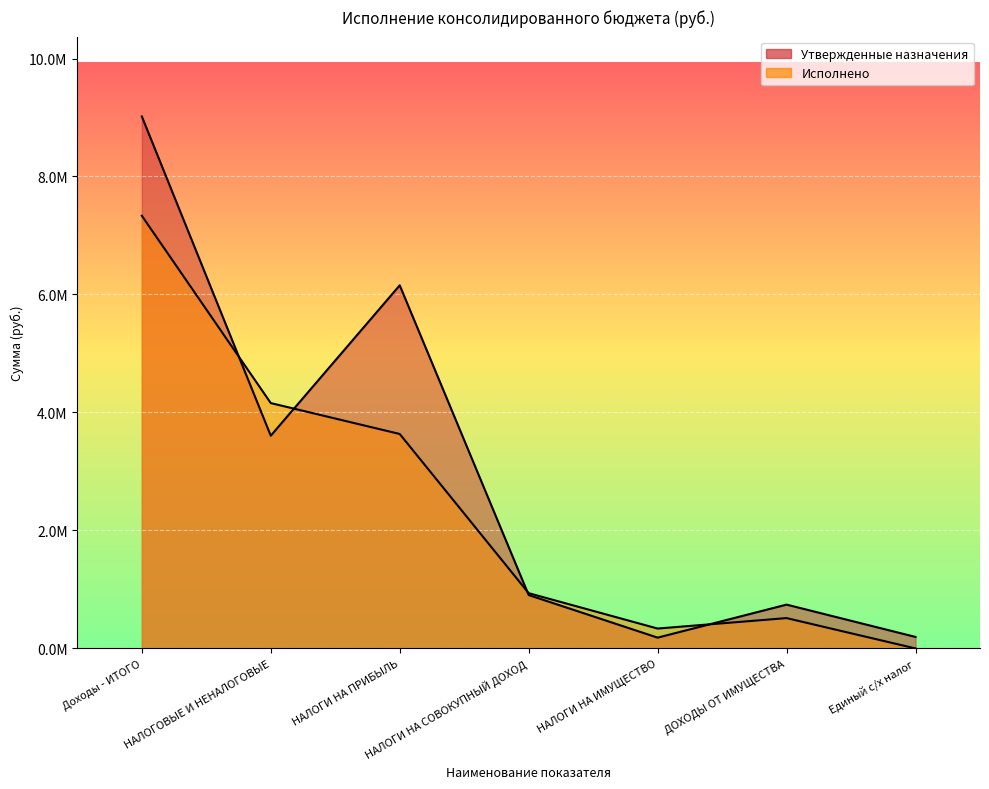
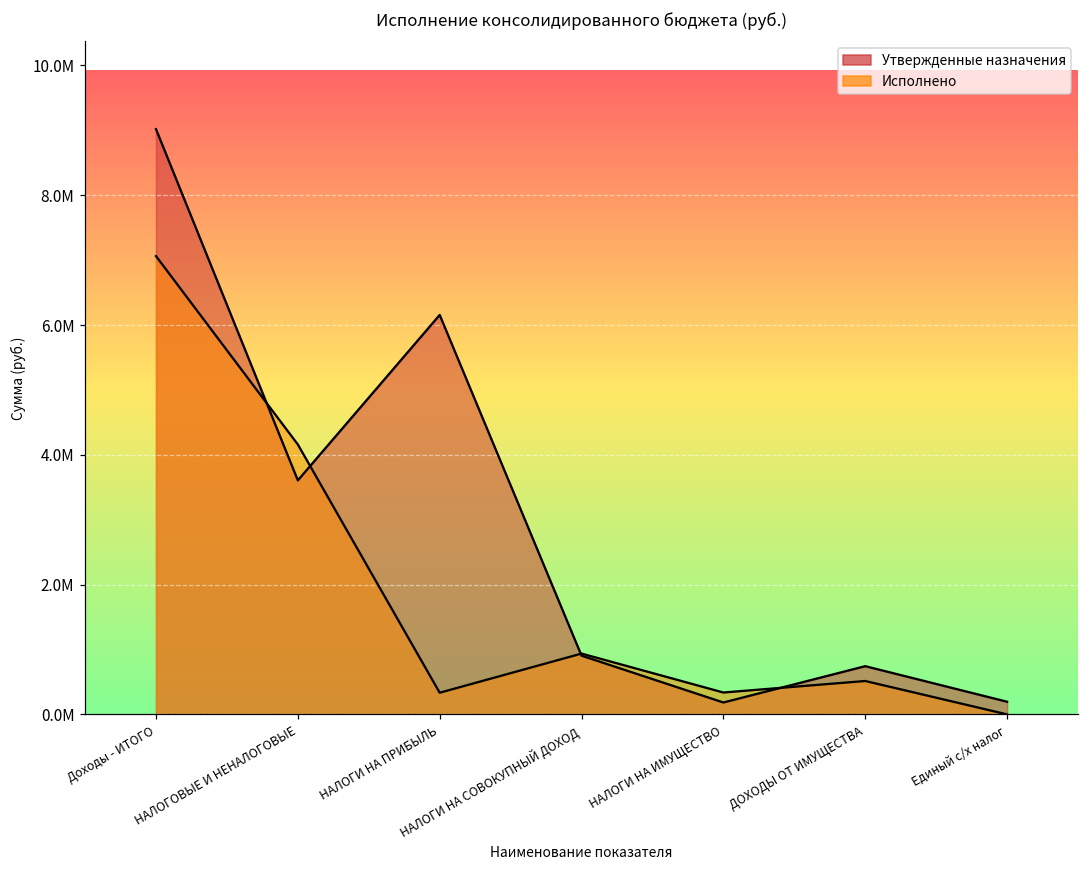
  {
    "Утвержденные назначения": {
      "Доходы - ИТОГО": 9000000,
      "НАЛОГОВЫЕ И НЕНАЛОГОВЫЕ": 3600000,
      "НАЛОГИ НА ПРИБЫЛЬ": 6200000,
      "НАЛОГИ НА ИМУЩЕСТВО": 200000,
      "ДОХОДЫ ОТ ИМУЩЕСТВА": 700000,
      "Единый с/х налог": 200000
    },
    "Исполнено": {
-     "Доходы - ИТОГО": 7300000,
+     "Доходы - ИТОГО": 7100000,
      "НАЛОГОВЫЕ И НЕНАЛОГОВЫЕ": 4200000,
-     "НАЛОГИ НА ПРИБЫЛЬ": 3600000,
+     "НАЛОГИ НА ПРИБЫЛЬ": 300000,
      "НАЛОГИ НА ИМУЩЕСТВО": 300000,
      "ДОХОДЫ ОТ ИМУЩЕСТВА": 500000,
      "Единый с/х налог": 0
    }
  }
